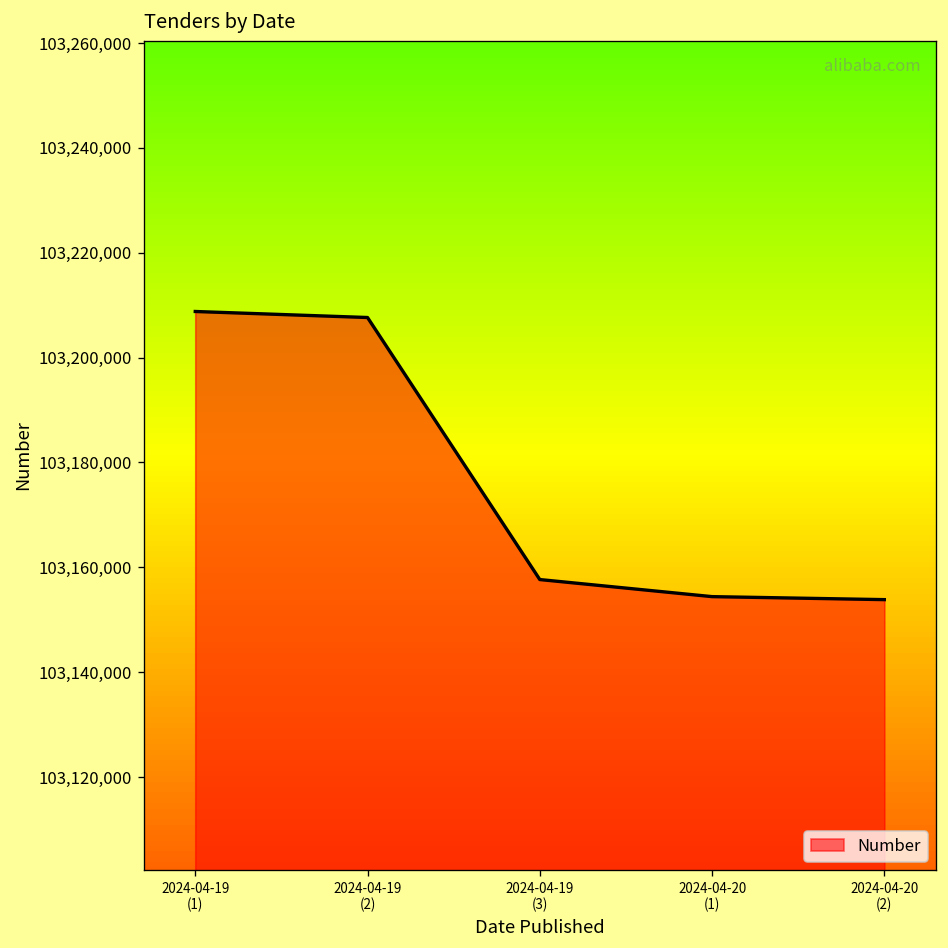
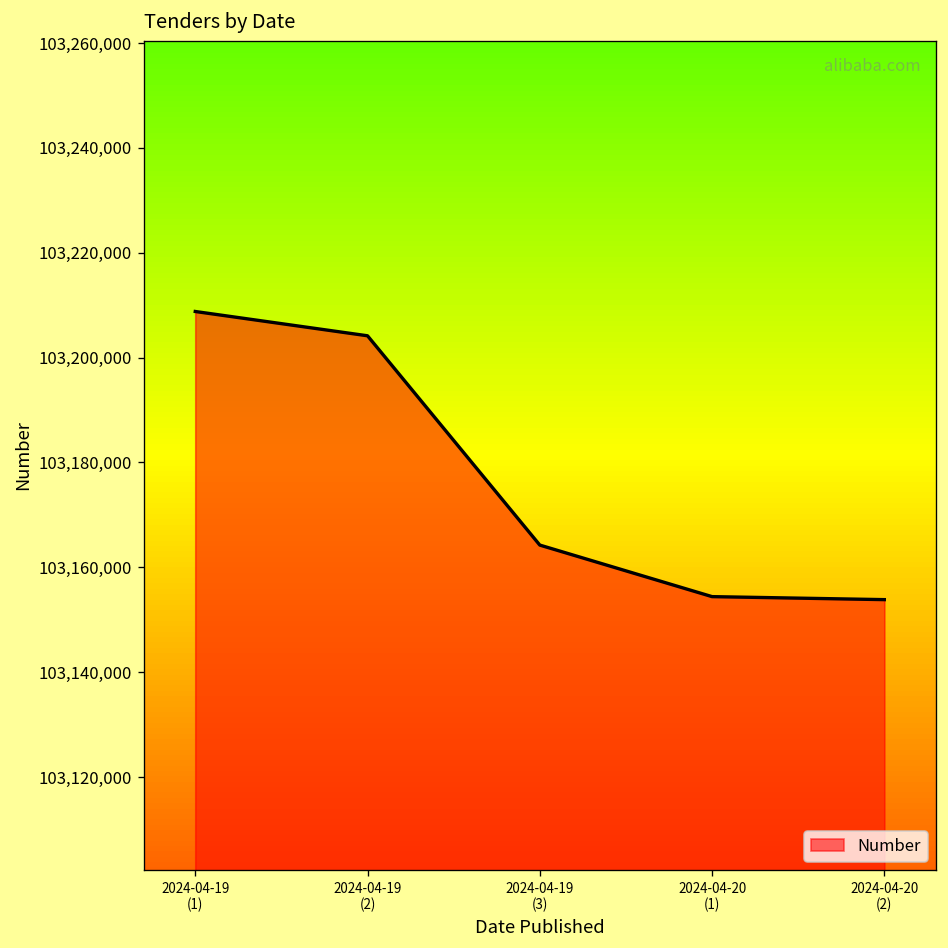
  {
    "2024-04-19 (1)": "103,209,000",
-   "2024-04-19 (2)": "103,208,000",
-   "2024-04-19 (3)": "103,158,000",
+   "2024-04-19 (2)": "103,204,000",
+   "2024-04-19 (3)": "103,164,000",
    "2024-04-20 (1)": "103,154,000",
    "2024-04-20 (2)": "103,154,000"
  }
